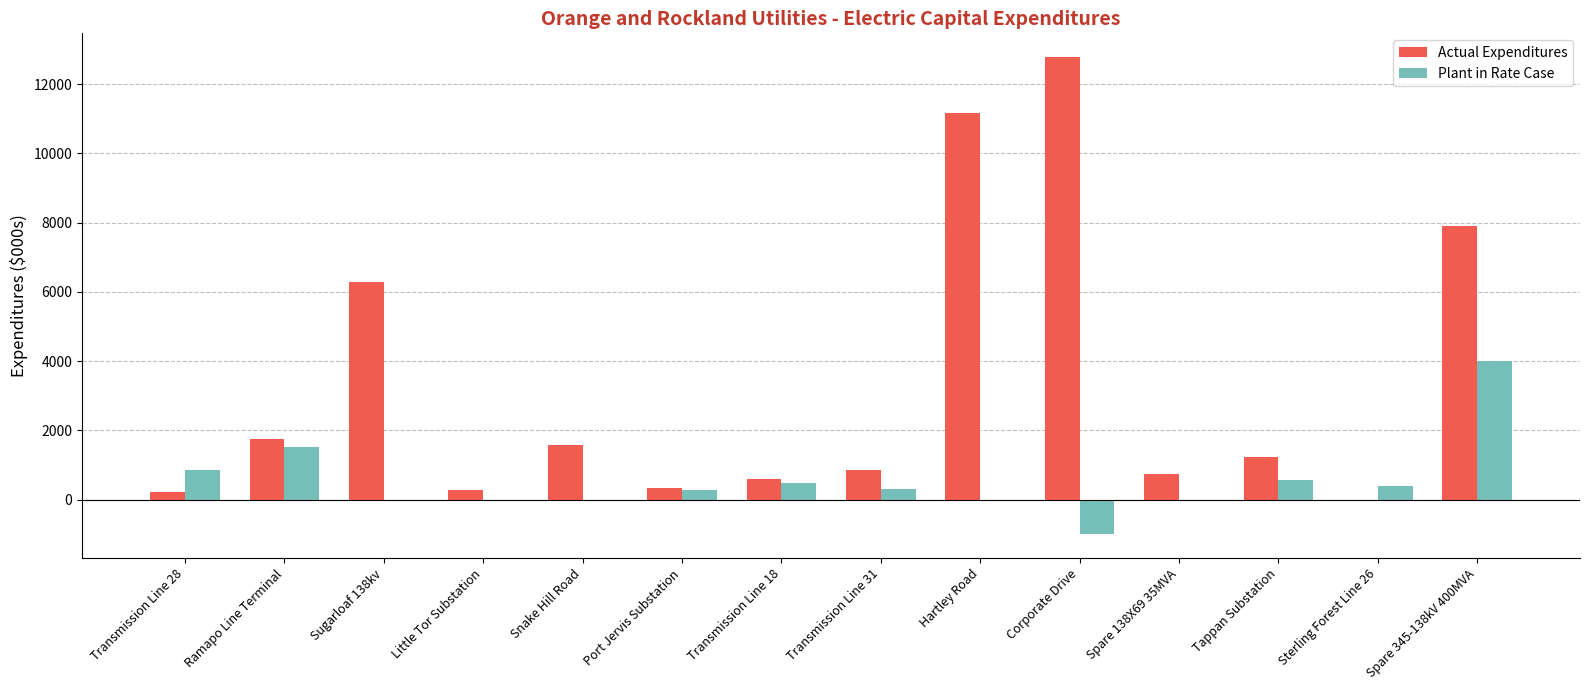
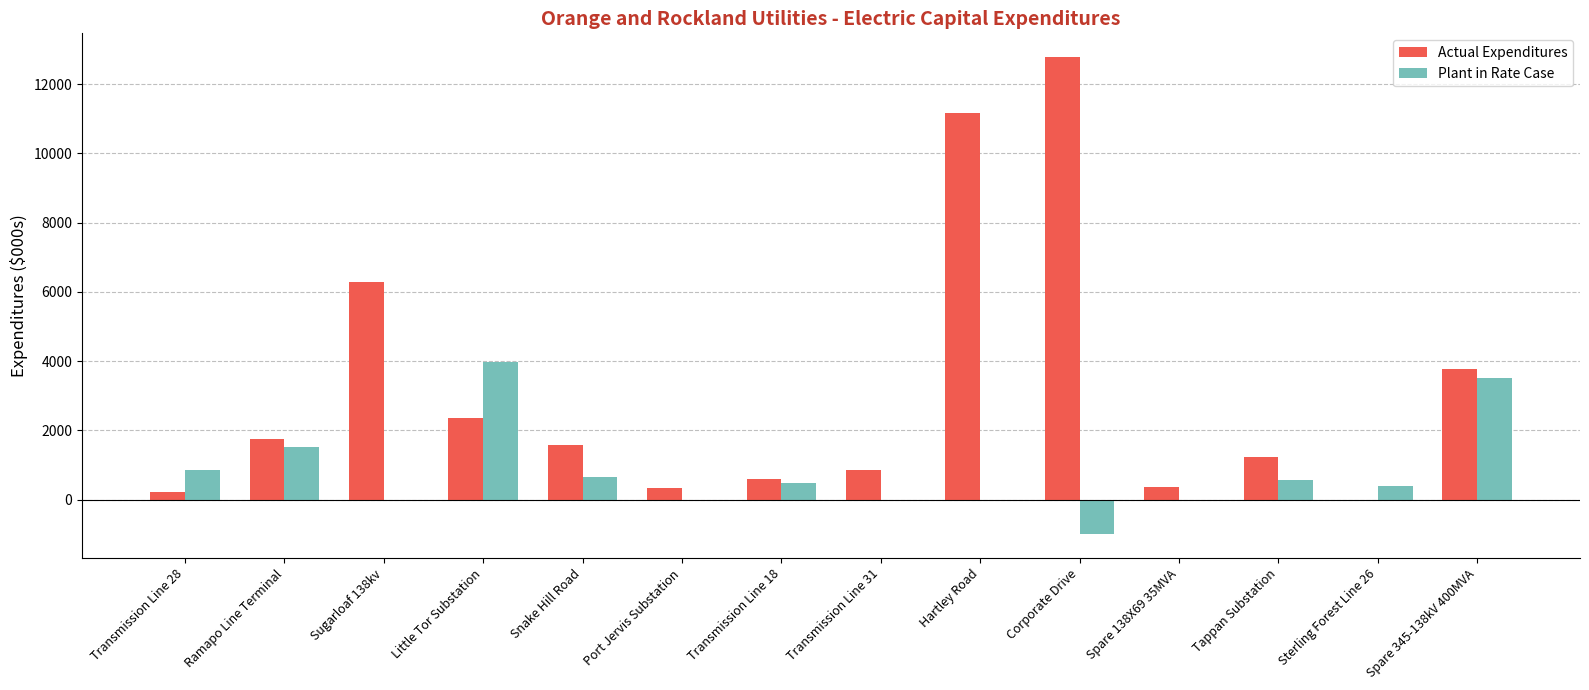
  {
    "Actual Expenditures": {
      "Transmission Line 28": 200,
      "Ramapo Line Terminal": 1800,
      "Sugarloaf 138kv": 6300,
-     "Little Tor Substation": 300,
+     "Little Tor Substation": 2400,
      "Snake Hill Road": 1600,
      "Port Jervis Substation": 300,
      "Transmission Line 18": 600,
      "Transmission Line 31": 900,
      "Hartley Road": 11200,
      "Corporate Drive": 12800,
-     "Spare 138X69 35MVA": 800,
+     "Spare 138X69 35MVA": 400,
      "Tappan Substation": 1200,
-     "Spare 345-138kV 400MVA": 7900
+     "Spare 345-138kV 400MVA": 3800
    },
    "Plant in Rate Case": {
      "Transmission Line 28": 900,
      "Ramapo Line Terminal": 1500,
      "Sugarloaf 138kv": 0,
-     "Little Tor Substation": 0,
-     "Snake Hill Road": 0,
-     "Port Jervis Substation": 300,
+     "Little Tor Substation": 4000,
+     "Snake Hill Road": 600,
+     "Port Jervis Substation": 0,
      "Transmission Line 18": 500,
-     "Transmission Line 31": 300,
+     "Transmission Line 31": 0,
      "Hartley Road": 0,
      "Corporate Drive": -1000,
      "Spare 138X69 35MVA": 0,
      "Tappan Substation": 600,
      "Sterling Forest Line 26": 400,
-     "Spare 345-138kV 400MVA": 4000
+     "Spare 345-138kV 400MVA": 3500
    }
  }
